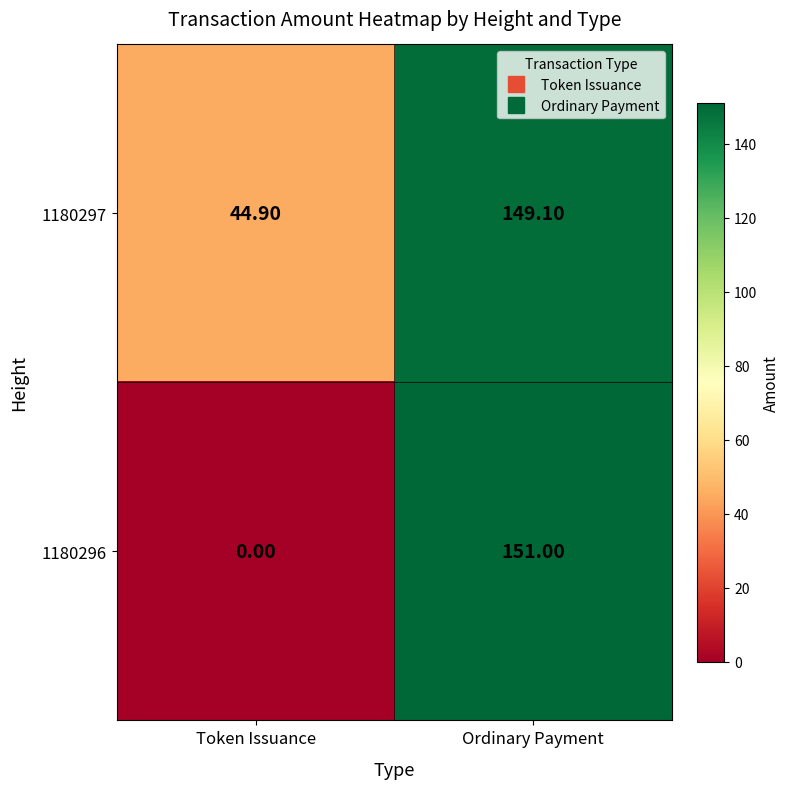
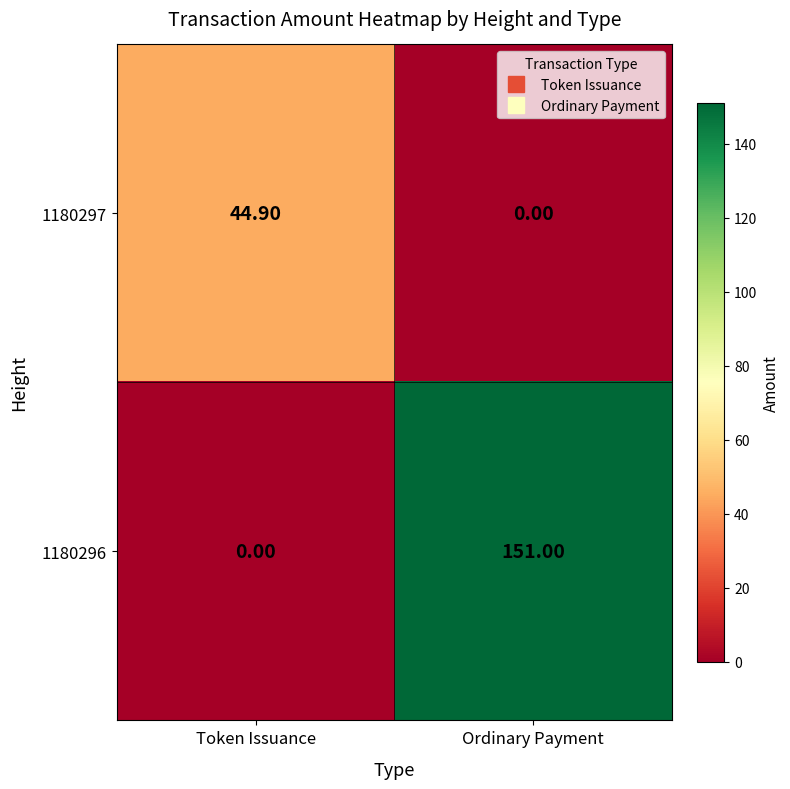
  {
    "1180297": {
      "Token Issuance": 44.90,
-     "Ordinary Payment": 149.10
+     "Ordinary Payment": 0.00
    },
    "1180296": {
      "Token Issuance": 0.00,
      "Ordinary Payment": 151.00
    }
  }
